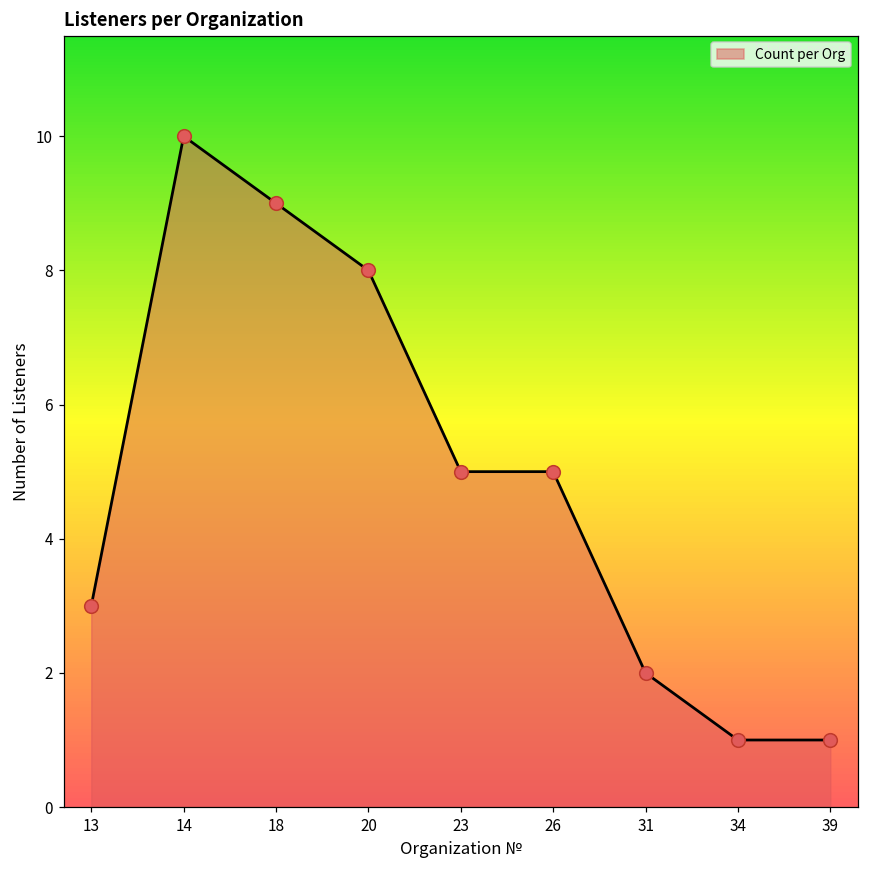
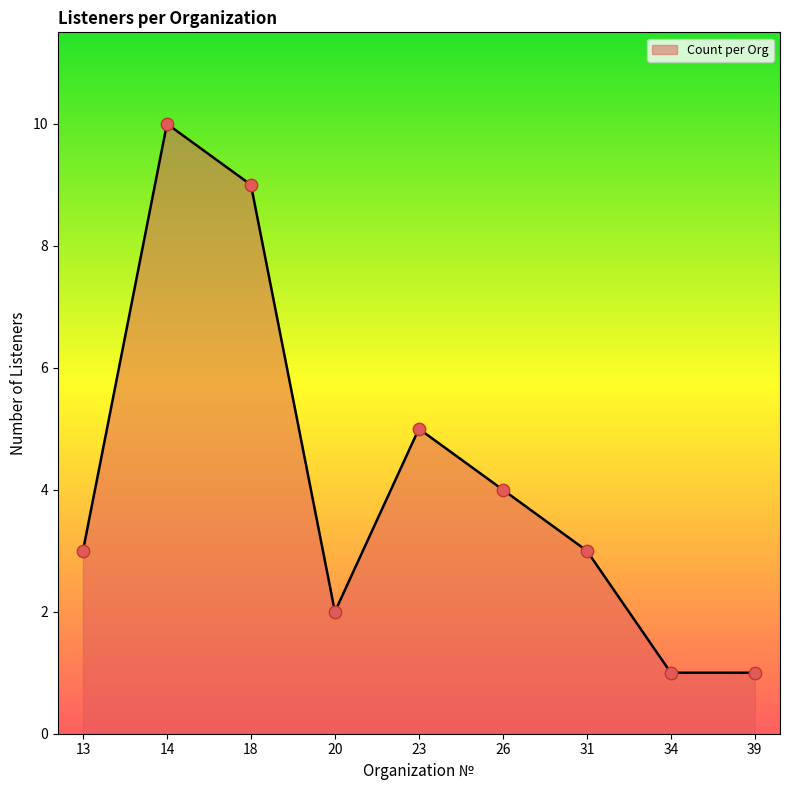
  {
    "13": 3,
    "14": 10,
    "18": 9,
-   "20": 8,
+   "20": 2,
    "23": 5,
-   "26": 5,
-   "31": 2,
+   "26": 4,
+   "31": 3,
    "34": 1,
    "39": 1
  }
